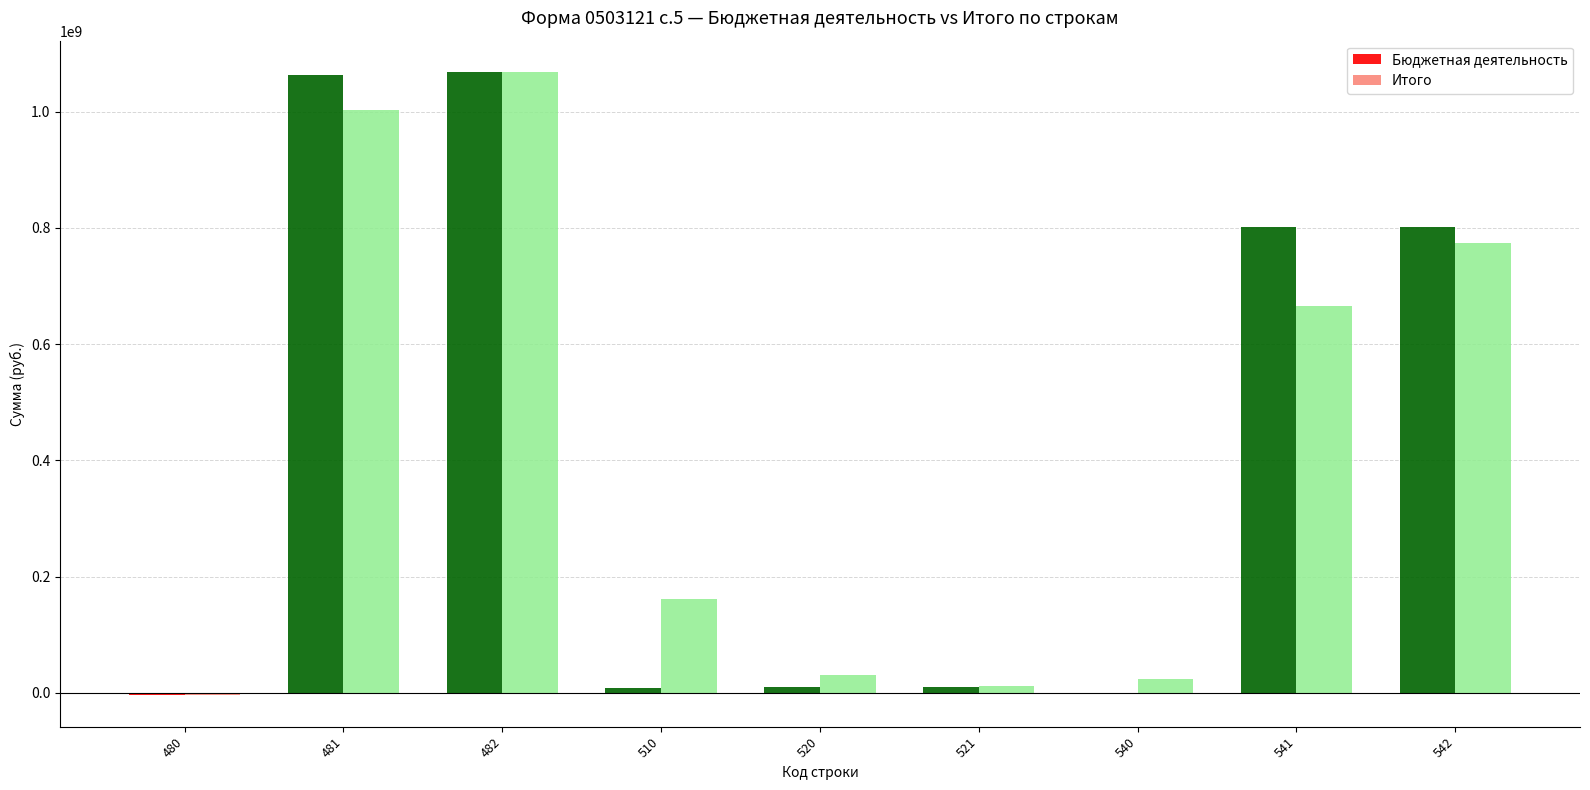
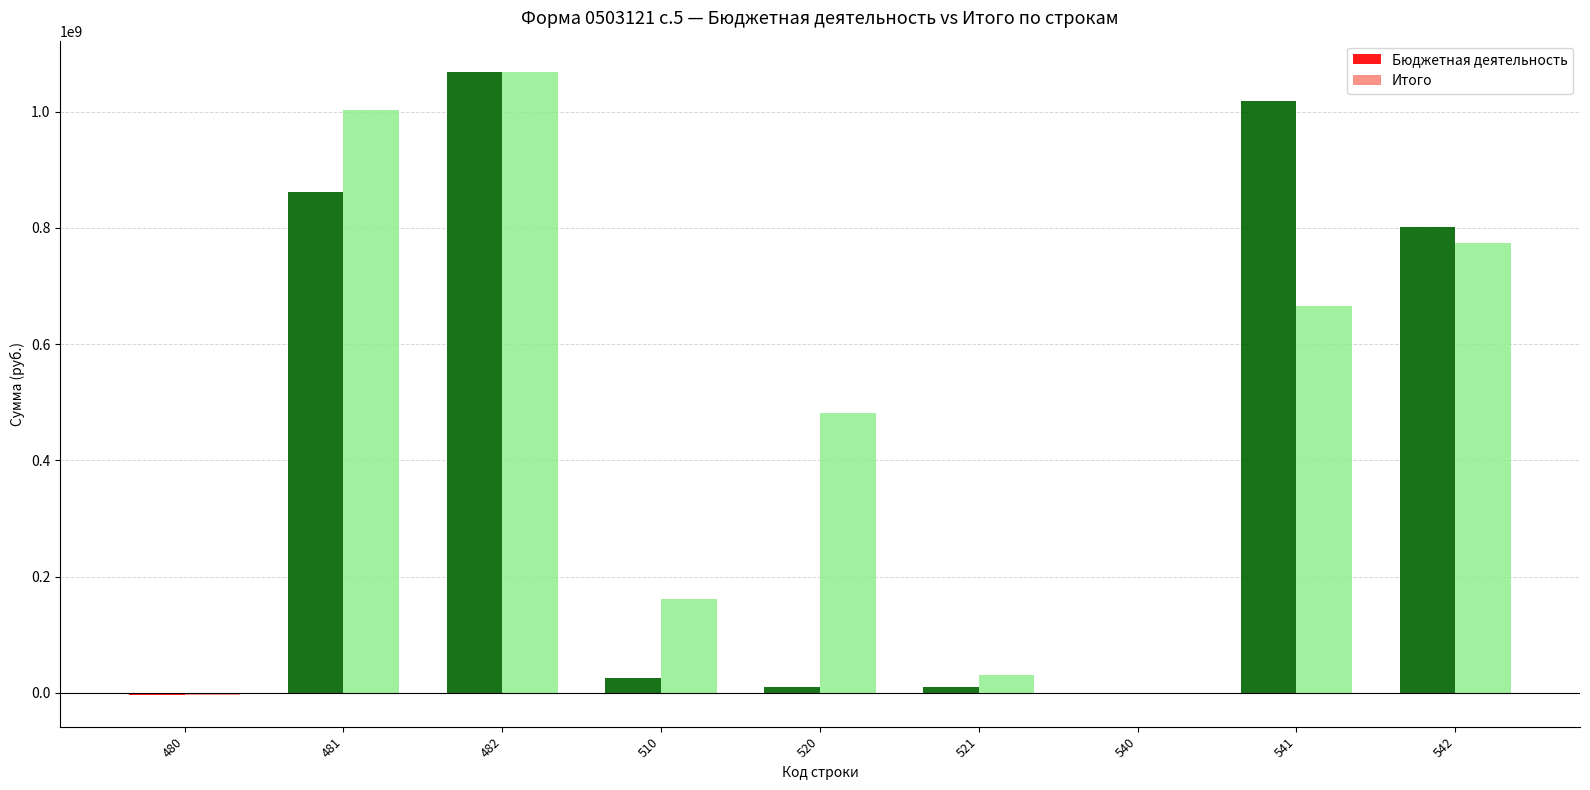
  {
    "Бюджетная деятельность": {
      "480": 0,
-     "481": 1060000000,
+     "481": 860000000,
      "482": 1070000000,
-     "510": 10000000,
+     "510": 30000000,
      "520": 10000000,
      "521": 10000000,
      "540": 0,
-     "541": 800000000,
+     "541": 1020000000,
      "542": 800000000
    },
    "Итого": {
      "480": 0,
      "481": 1000000000,
      "482": 1070000000,
      "510": 160000000,
-     "520": 30000000,
-     "521": 10000000,
-     "540": 20000000,
+     "520": 480000000,
+     "521": 30000000,
+     "540": 0,
      "541": 670000000,
      "542": 770000000
    }
  }
